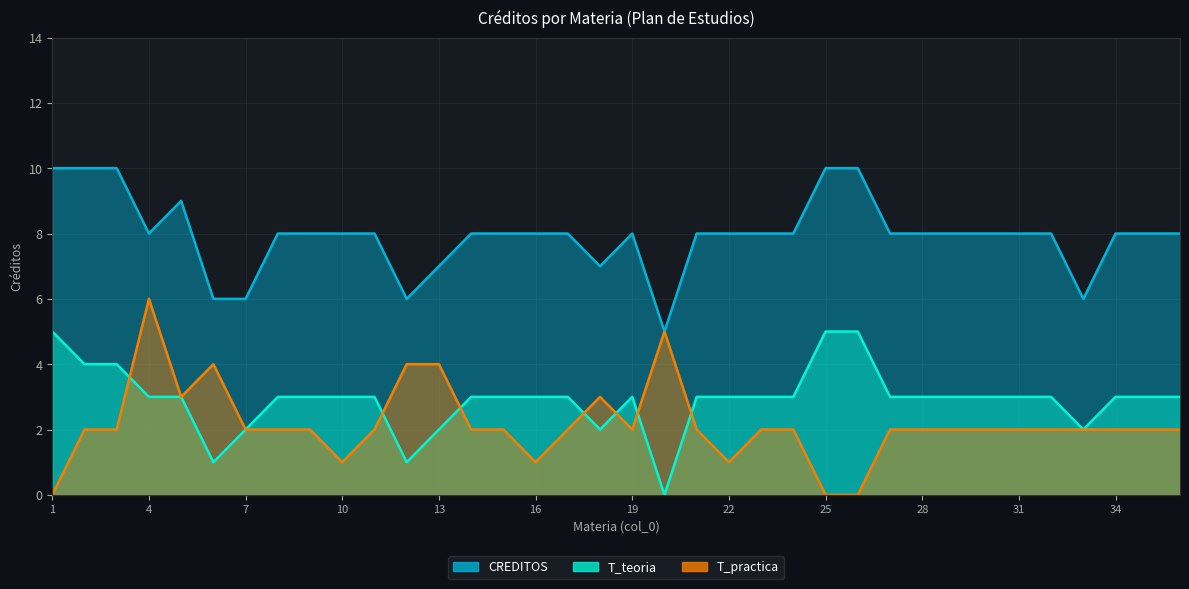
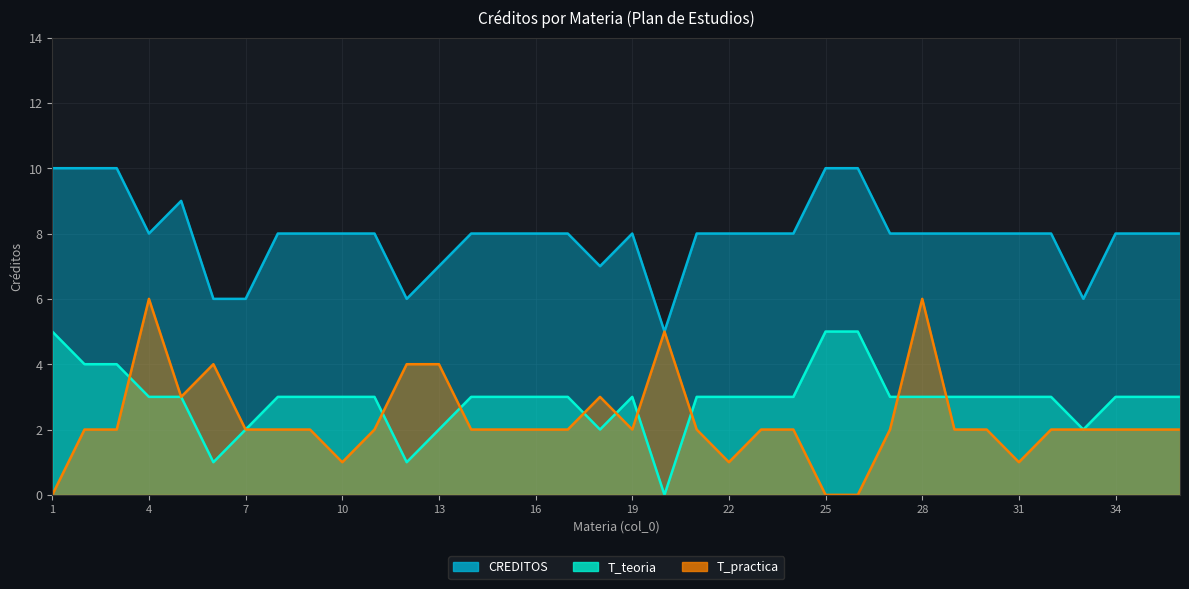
  {
    "T_practica": {
      "1": 0,
      "4": 6,
      "10": 1,
      "13": 4,
-     "16": 1,
+     "16": 2,
      "19": 2,
      "22": 1,
      "25": 0,
-     "28": 2,
-     "31": 2,
+     "28": 6,
+     "31": 1,
      "34": 2
    }
  }
